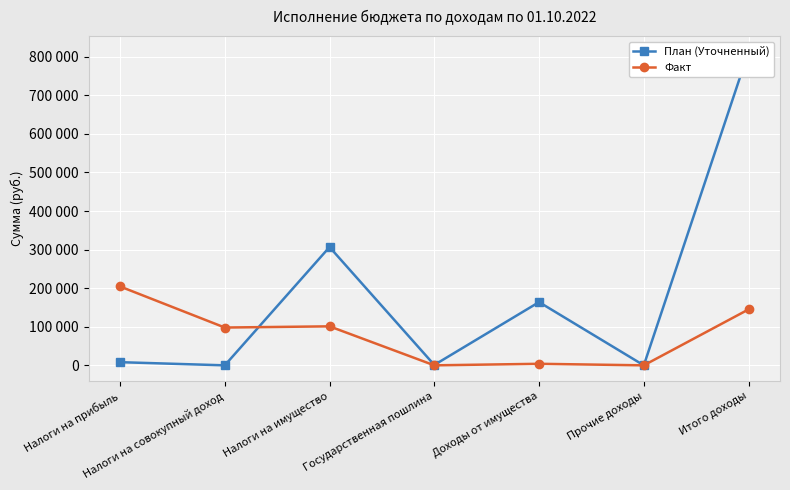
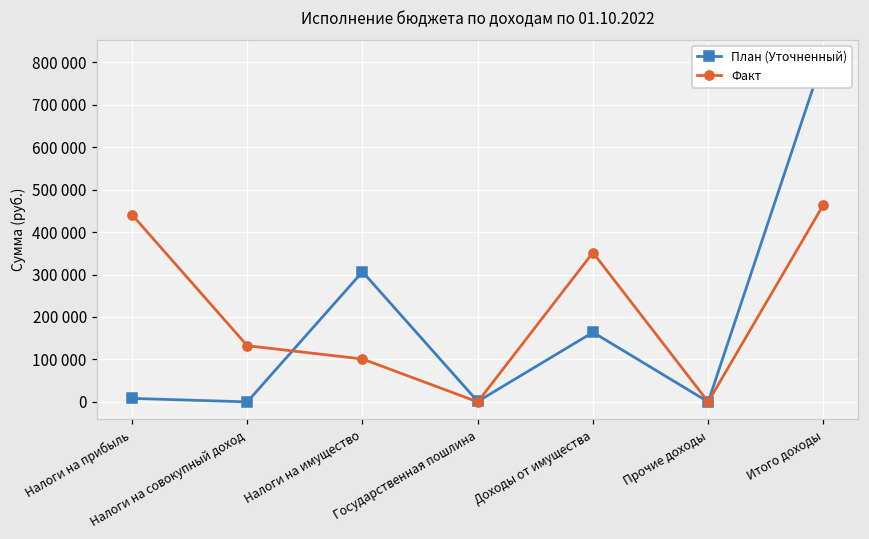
  {
    "План (Уточненный)": {
      "Налоги на прибыль": 10000,
      "Налоги на совокупный доход": 0,
      "Налоги на имущество": 310000,
      "Доходы от имущества": 160000
    },
    "Факт": {
-     "Налоги на прибыль": 200000,
-     "Налоги на совокупный доход": 100000,
+     "Налоги на прибыль": 440000,
+     "Налоги на совокупный доход": 130000,
      "Налоги на имущество": 100000,
-     "Доходы от имущества": 0,
-     "Итого доходы": 140000
+     "Доходы от имущества": 350000,
+     "Итого доходы": 460000
    }
  }
